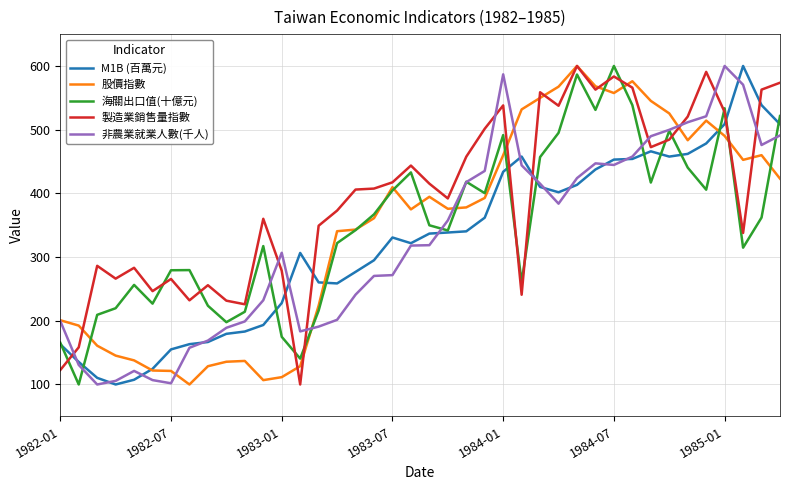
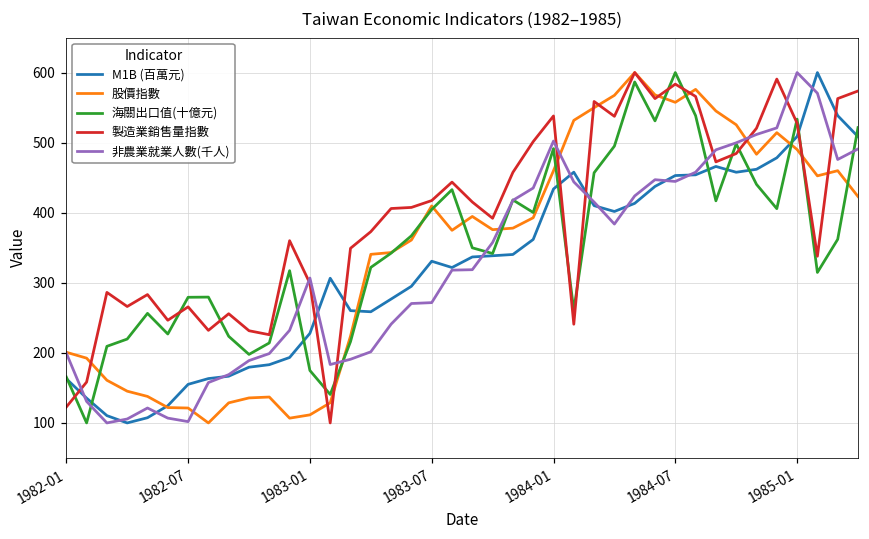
  {
    "M1B (百萬元)": {
      "1982-07": 160,
      "1983-01": 230,
      "1983-07": 330,
      "1984-01": 430,
      "1984-07": 450,
      "1985-01": 510
    },
    "股價指數": {
      "1982-07": 120,
      "1983-01": 110,
      "1983-07": 410,
      "1984-01": 460,
      "1984-07": 560,
      "1985-01": 490
    },
    "海關出口值(十億元)": {
      "1982-07": 280,
      "1983-01": 170,
      "1983-07": 400,
      "1984-01": 490,
      "1984-07": 600,
      "1985-01": 530
    },
    "製造業銷售量指數": {
      "1982-01": 120,
      "1982-07": 270,
-     "1983-01": 280,
+     "1983-01": 300,
      "1983-07": 420,
      "1984-01": 540,
      "1984-07": 580,
      "1985-01": 530
    },
    "非農業就業人數(千人)": {
      "1982-07": 100,
      "1983-01": 310,
      "1983-07": 270,
-     "1984-01": 590,
+     "1984-01": 500,
      "1984-07": 440,
      "1985-01": 600
    }
  }
